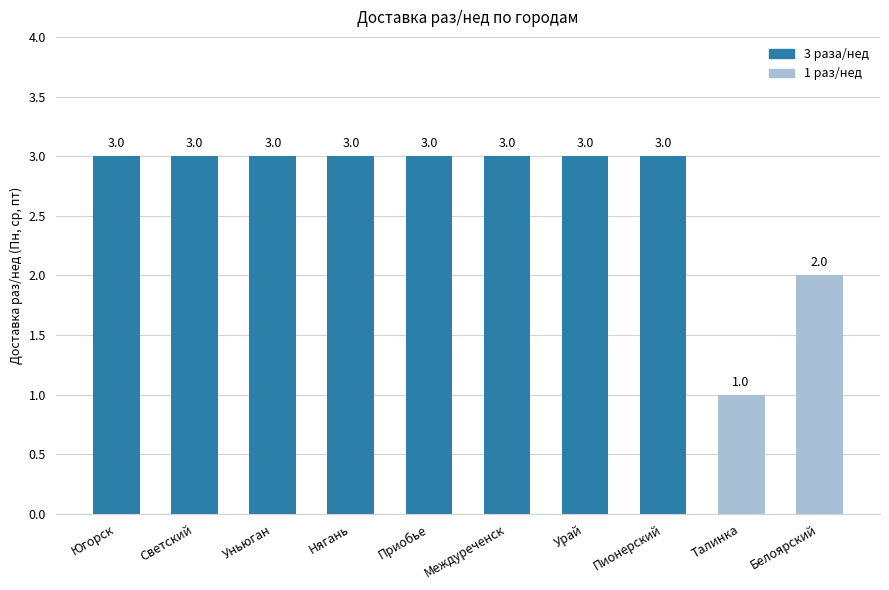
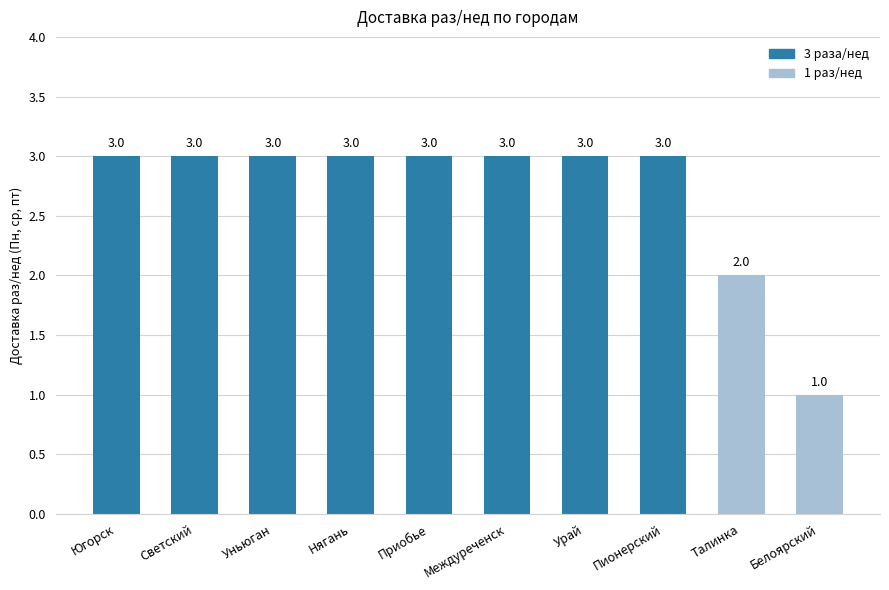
  {
    "Югорск": 3.0,
    "Светский": 3.0,
    "Уньюган": 3.0,
    "Нягань": 3.0,
    "Приобье": 3.0,
    "Междуреченск": 3.0,
    "Урай": 3.0,
    "Пионерский": 3.0,
-   "Талинка": 1.0,
-   "Белоярский": 2.0
+   "Талинка": 2.0,
+   "Белоярский": 1.0
  }
